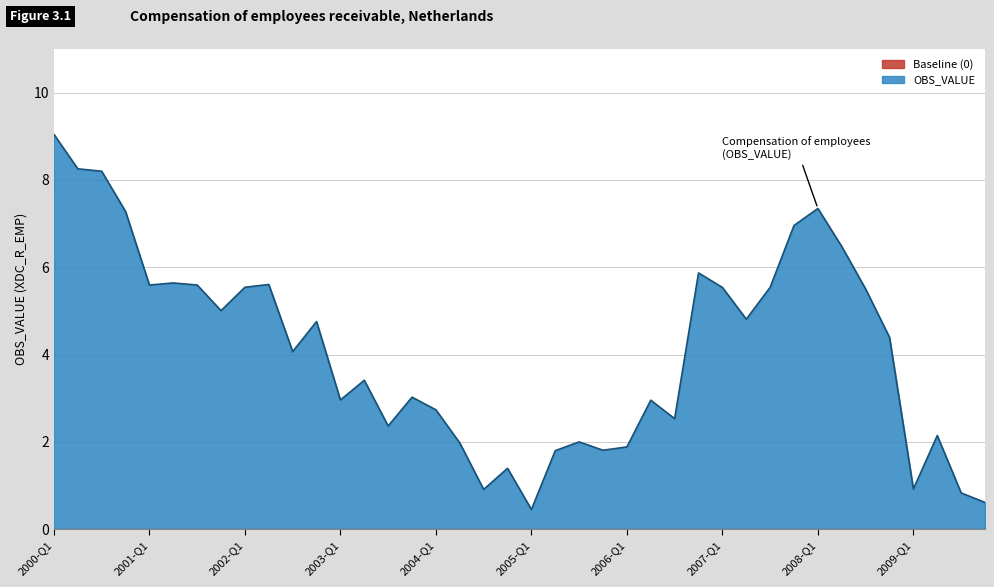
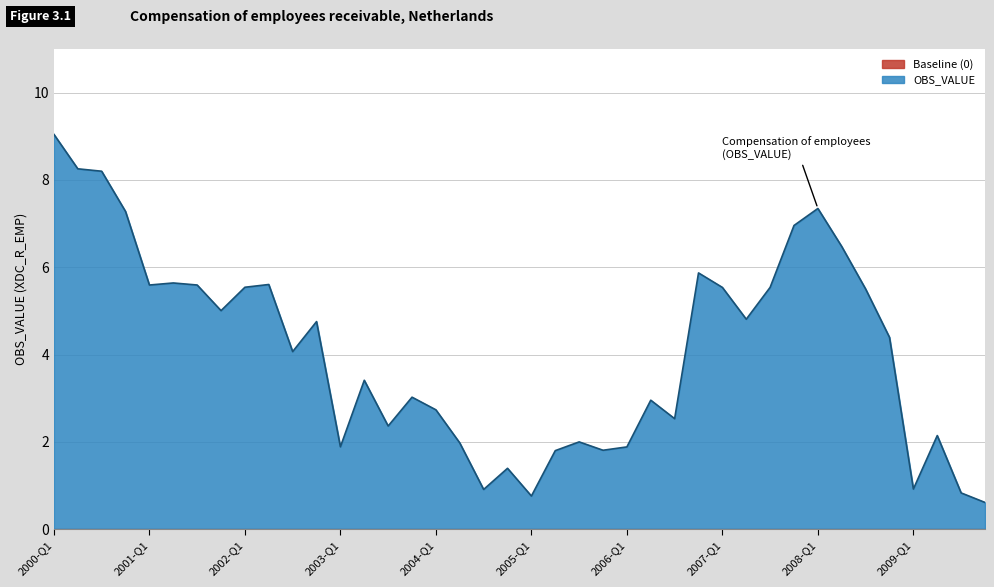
  {
    "Baseline (0)": {
      "2000-Q1": 0.0,
      "2001-Q1": 0.0,
      "2002-Q1": 0.0,
      "2003-Q1": 0.0,
      "2004-Q1": 0.0,
      "2005-Q1": 0.0,
      "2006-Q1": 0.0,
      "2007-Q1": 0.0,
      "2008-Q1": 0.0,
      "2009-Q1": 0.0
    },
    "OBS_VALUE": {
      "2000-Q1": 9.0,
      "2001-Q1": 5.6,
      "2002-Q1": 5.5,
-     "2003-Q1": 3.0,
+     "2003-Q1": 1.9,
      "2004-Q1": 2.7,
-     "2005-Q1": 0.5,
+     "2005-Q1": 0.8,
      "2006-Q1": 1.9,
      "2007-Q1": 5.5,
      "2008-Q1": 7.3,
      "2009-Q1": 0.9
    }
  }
